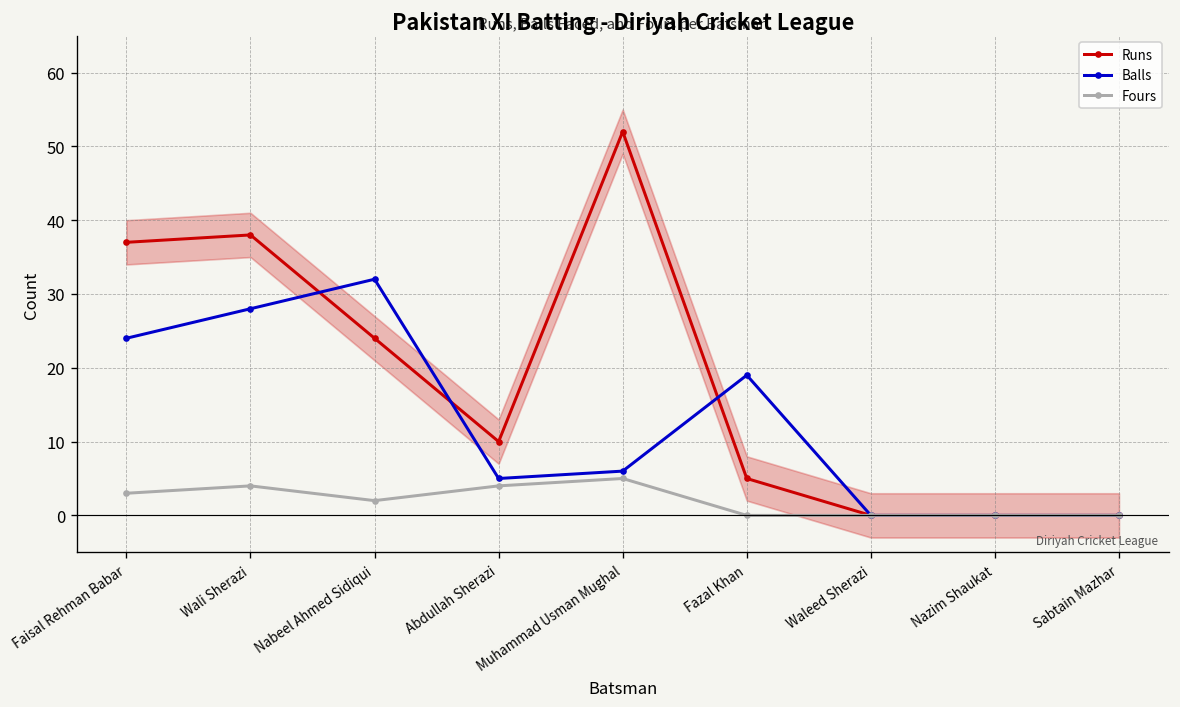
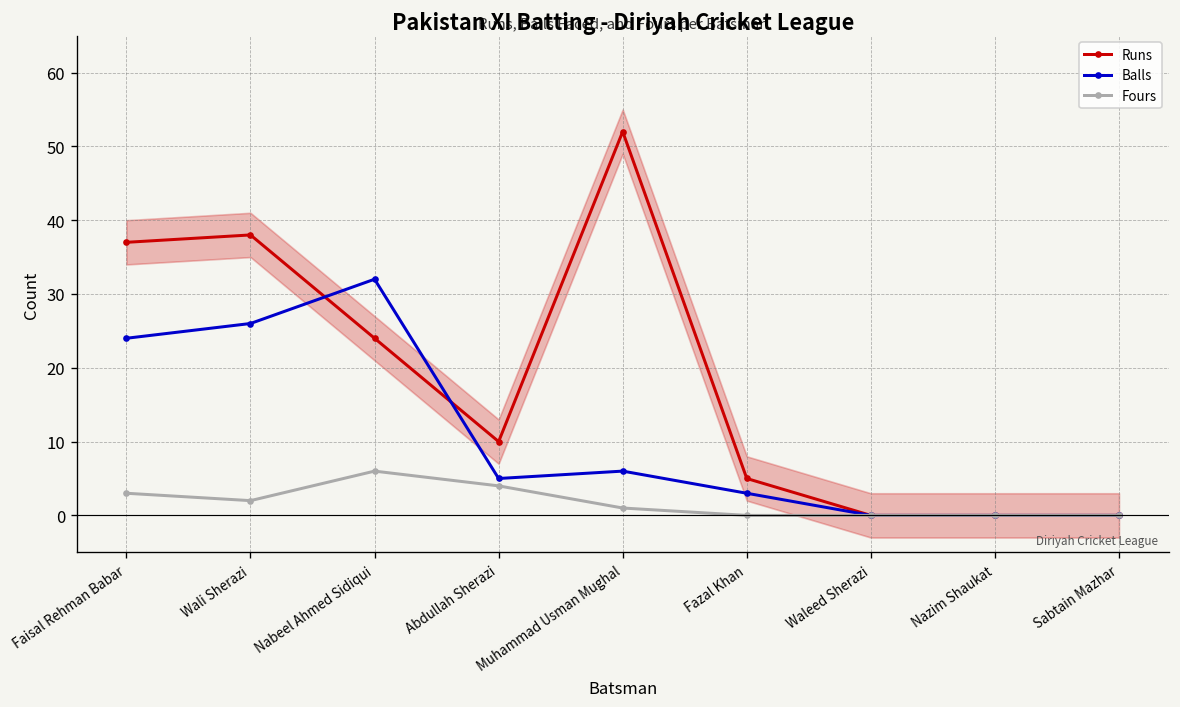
  {
    "Balls": {
      "Faisal Rehman Babar": 24,
-     "Wali Sherazi": 28,
+     "Wali Sherazi": 26,
      "Nabeel Ahmed Sidiqui": 32,
      "Abdullah Sherazi": 5,
      "Muhammad Usman Mughal": 6,
-     "Fazal Khan": 19
+     "Fazal Khan": 3
    },
    "Fours": {
      "Faisal Rehman Babar": 3,
-     "Wali Sherazi": 4,
-     "Nabeel Ahmed Sidiqui": 2,
+     "Wali Sherazi": 2,
+     "Nabeel Ahmed Sidiqui": 6,
      "Abdullah Sherazi": 4,
-     "Muhammad Usman Mughal": 5,
+     "Muhammad Usman Mughal": 1,
      "Fazal Khan": 0
    }
  }
